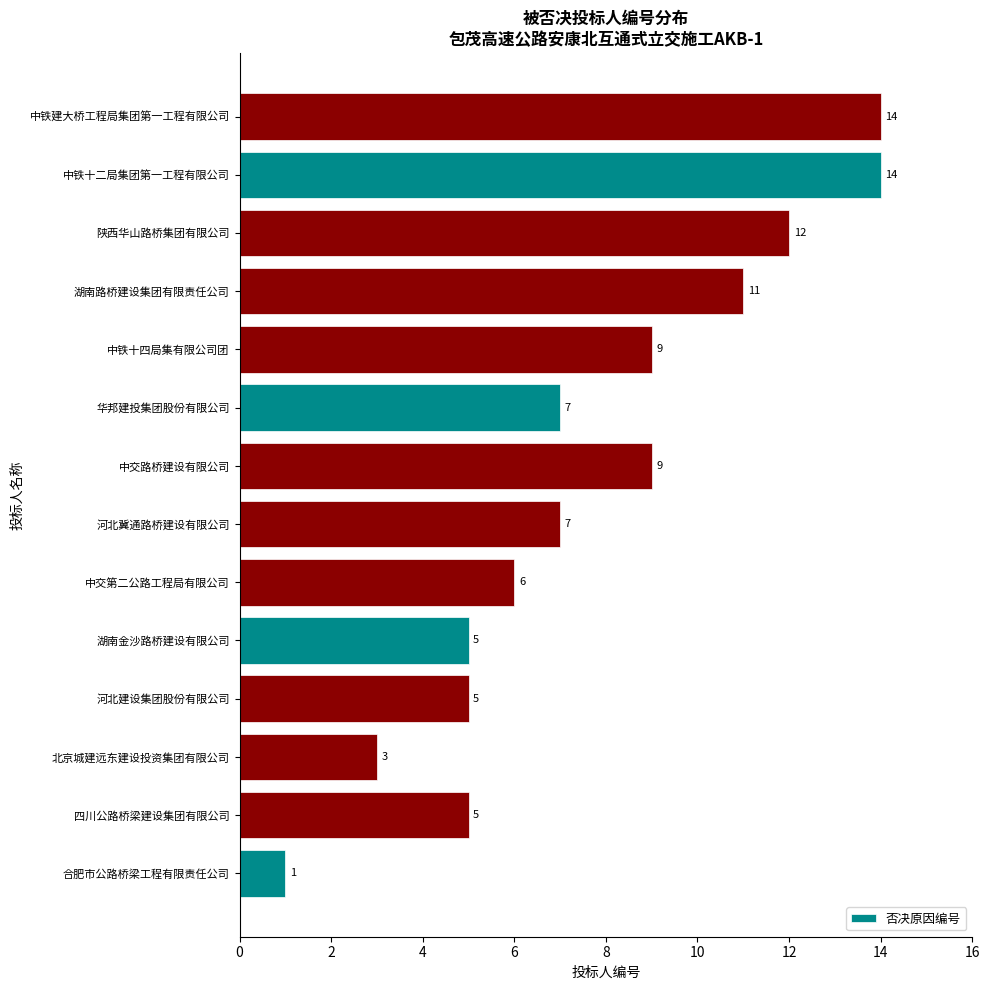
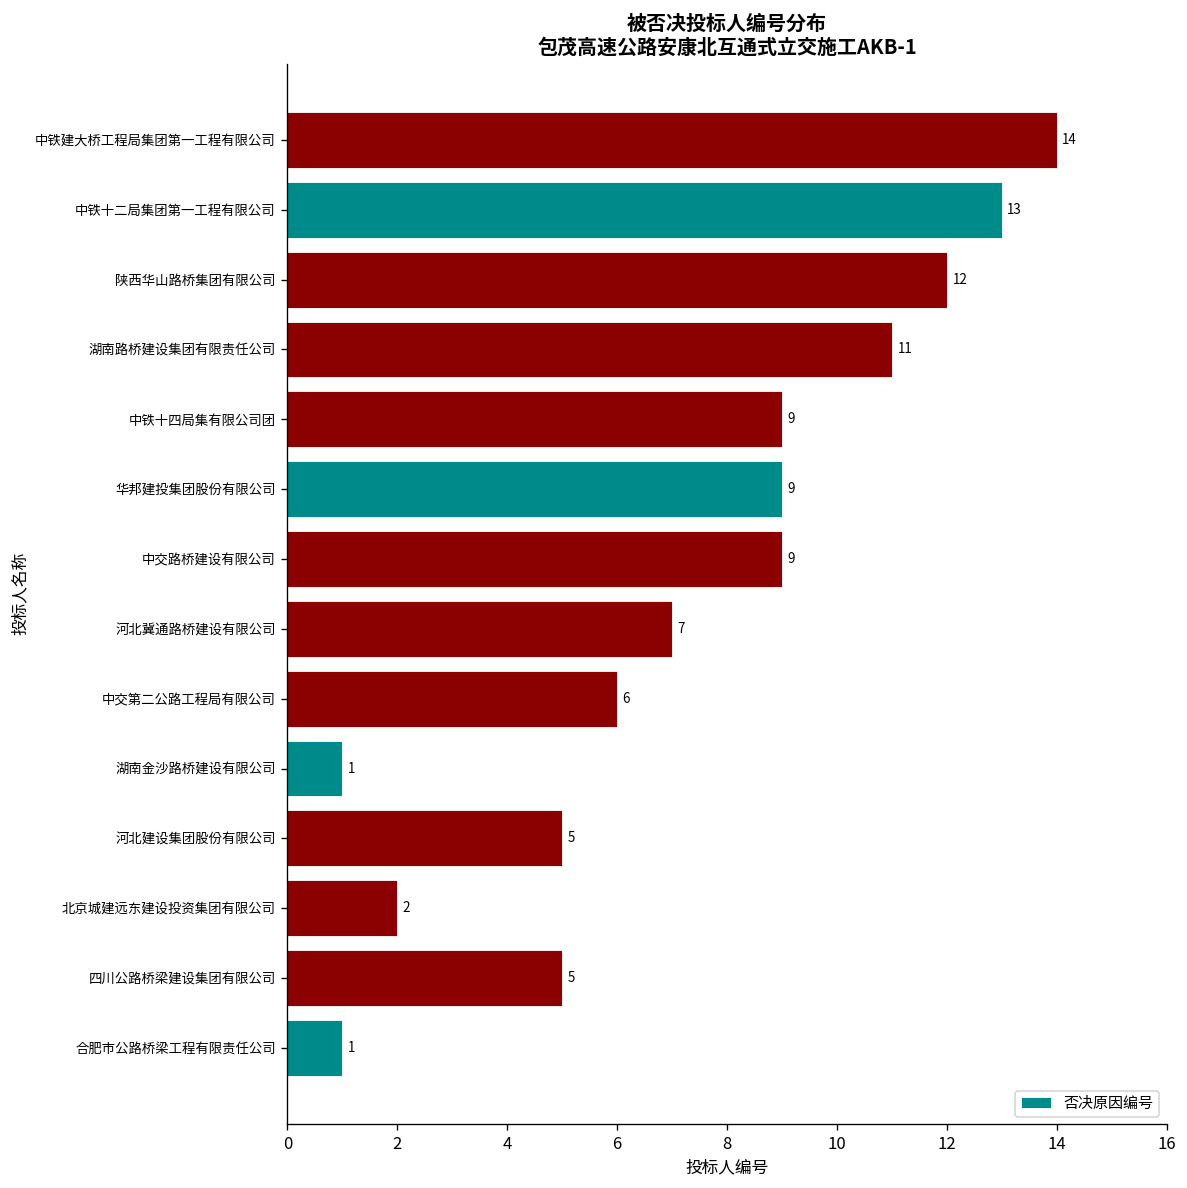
  {
    "中铁建大桥工程局集团第一工程有限公司": 14,
-   "中铁十二局集团第一工程有限公司": 14,
+   "中铁十二局集团第一工程有限公司": 13,
    "陕西华山路桥集团有限公司": 12,
    "湖南路桥建设集团有限责任公司": 11,
    "中铁十四局集有限公司团": 9,
-   "华邦建投集团股份有限公司": 7,
+   "华邦建投集团股份有限公司": 9,
    "中交路桥建设有限公司": 9,
    "河北冀通路桥建设有限公司": 7,
    "中交第二公路工程局有限公司": 6,
-   "湖南金沙路桥建设有限公司": 5,
+   "湖南金沙路桥建设有限公司": 1,
    "河北建设集团股份有限公司": 5,
-   "北京城建远东建设投资集团有限公司": 3,
+   "北京城建远东建设投资集团有限公司": 2,
    "四川公路桥梁建设集团有限公司": 5,
    "合肥市公路桥梁工程有限责任公司": 1
  }
